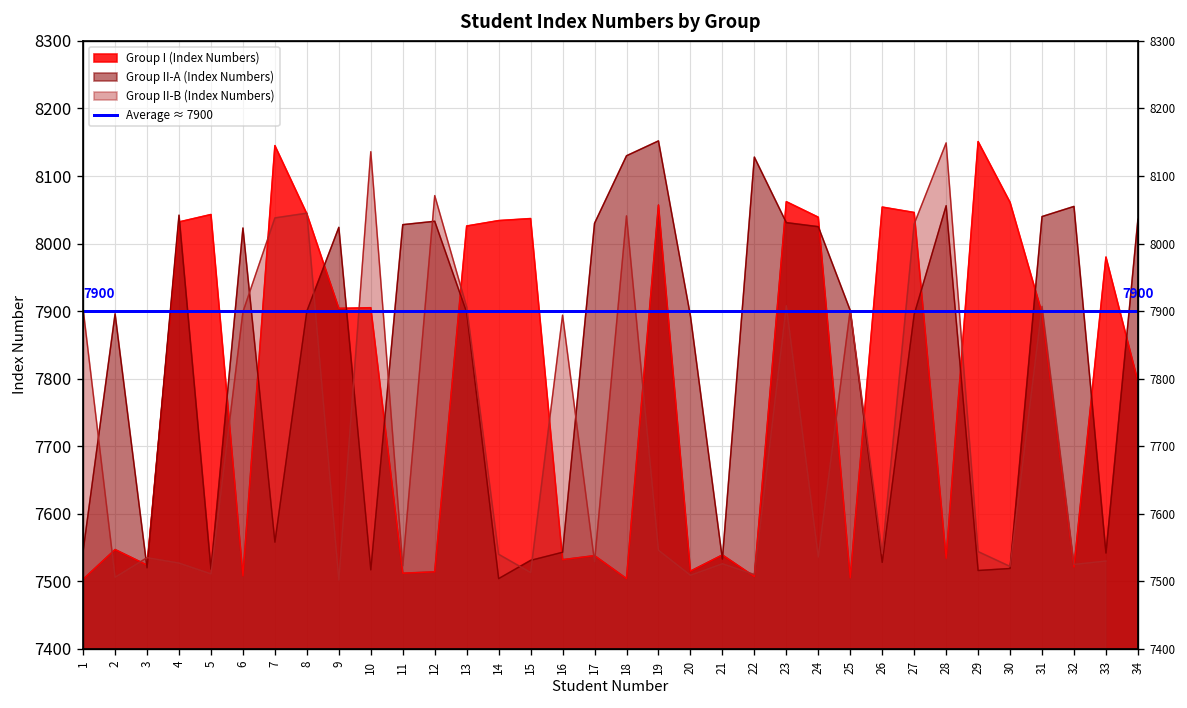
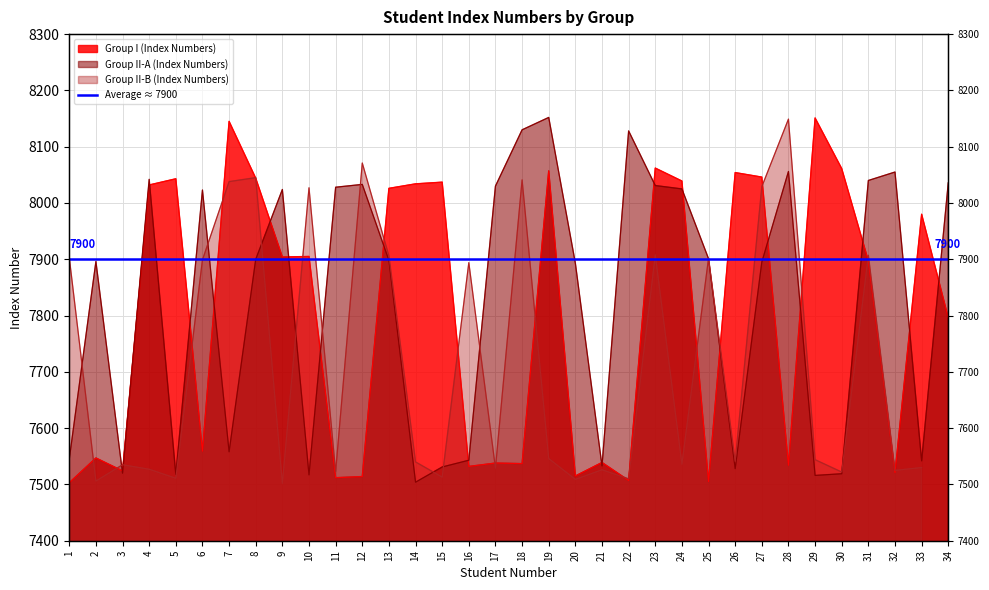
  {
    "Group I (Index Numbers)": {
      "1": 7500,
      "2": 7550,
      "4": 8030,
      "5": 8040,
-     "6": 7510,
+     "6": 7560,
      "7": 8150,
      "9": 7900,
      "10": 7910,
      "11": 7510,
      "12": 7510,
      "13": 8030,
      "14": 8030,
      "15": 8040,
      "16": 7530,
      "17": 7540,
-     "18": 7500,
+     "18": 7540,
      "19": 8060,
      "20": 7520,
      "21": 7540,
      "23": 8060,
      "24": 8040,
      "25": 7510,
      "26": 8050,
      "27": 8050,
      "28": 7530,
      "29": 8150,
      "30": 8060,
      "31": 7900,
      "33": 7980,
      "34": 7800
    },
    "Group II-A (Index Numbers)": {
      "1": 7550,
      "2": 7900,
      "4": 8040,
      "5": 7520,
      "6": 8020,
      "7": 7560,
      "8": 7900,
      "9": 8020,
      "10": 7520,
      "11": 8030,
      "12": 8030,
      "13": 7900,
      "14": 7500,
      "15": 7530,
      "16": 7540,
      "17": 8030,
      "18": 8130,
      "19": 8150,
      "20": 7890,
      "21": 7530,
      "22": 8130,
      "23": 8030,
      "24": 8030,
      "26": 7530,
      "27": 7900,
      "28": 8060,
      "29": 7520,
      "31": 8040,
      "32": 8060,
      "33": 7540,
      "34": 8040
    },
    "Group II-B (Index Numbers)": {
      "2": 7510,
      "3": 7540,
      "4": 7530,
      "5": 7510,
      "6": 7900,
      "7": 8040,
      "9": 7500,
-     "10": 8140,
+     "10": 8030,
      "11": 7520,
      "12": 8070,
      "13": 7910,
      "14": 7540,
      "15": 7510,
      "16": 7890,
      "17": 7530,
      "18": 8040,
      "19": 7550,
      "20": 7510,
      "21": 7530,
      "23": 7910,
      "24": 7540,
      "26": 7540,
      "27": 8030,
      "28": 8150,
      "29": 7540,
      "31": 7910,
      "33": 7530
    }
  }
